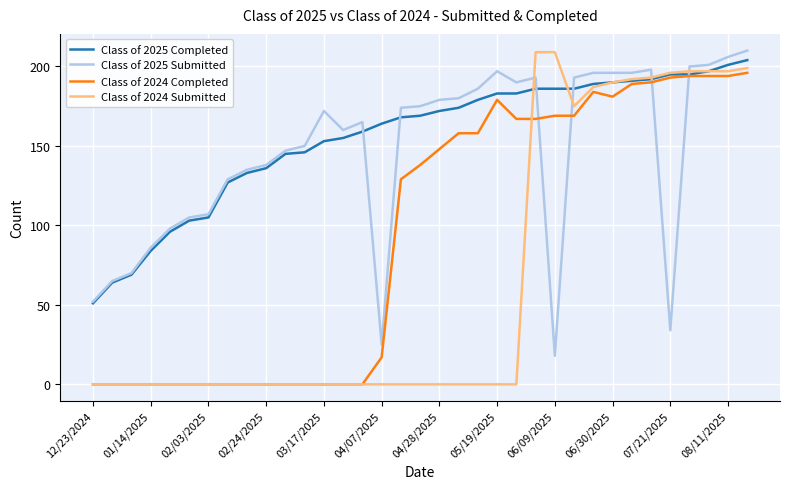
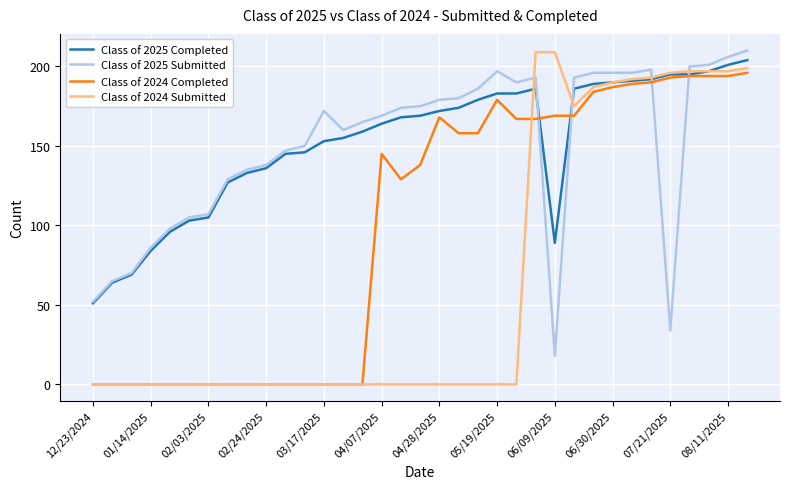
  {
    "Class of 2025 Completed": {
      "01/14/2025": 84,
      "02/03/2025": 105,
      "02/24/2025": 136,
      "03/17/2025": 153,
      "04/07/2025": 164,
      "04/28/2025": 172,
      "05/19/2025": 183,
-     "06/09/2025": 186,
+     "06/09/2025": 89,
      "08/11/2025": 201
    },
    "Class of 2025 Submitted": {
      "01/14/2025": 86,
      "02/03/2025": 107,
      "02/24/2025": 138,
      "03/17/2025": 172,
-     "04/07/2025": 25,
+     "04/07/2025": 169,
      "04/28/2025": 179,
      "05/19/2025": 197,
      "06/09/2025": 18,
      "06/30/2025": 196,
      "07/21/2025": 34,
      "08/11/2025": 206
    },
    "Class of 2024 Completed": {
-     "04/07/2025": 17,
-     "04/28/2025": 148,
+     "04/07/2025": 145,
+     "04/28/2025": 168,
      "05/19/2025": 179,
      "06/09/2025": 169,
-     "06/30/2025": 181,
+     "06/30/2025": 187,
      "07/21/2025": 193,
      "08/11/2025": 194
    },
    "Class of 2024 Submitted": {
      "04/07/2025": 0,
      "04/28/2025": 0,
      "05/19/2025": 0,
      "06/09/2025": 209,
      "08/11/2025": 197
    }
  }
